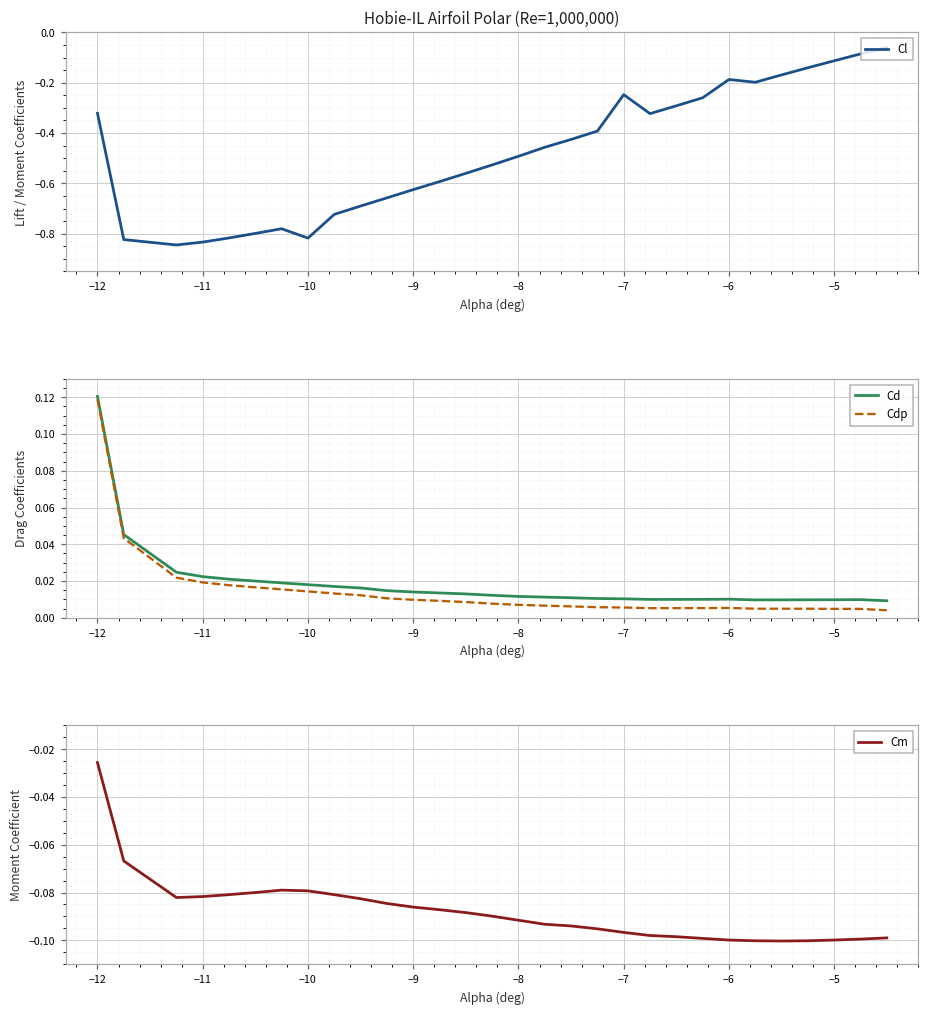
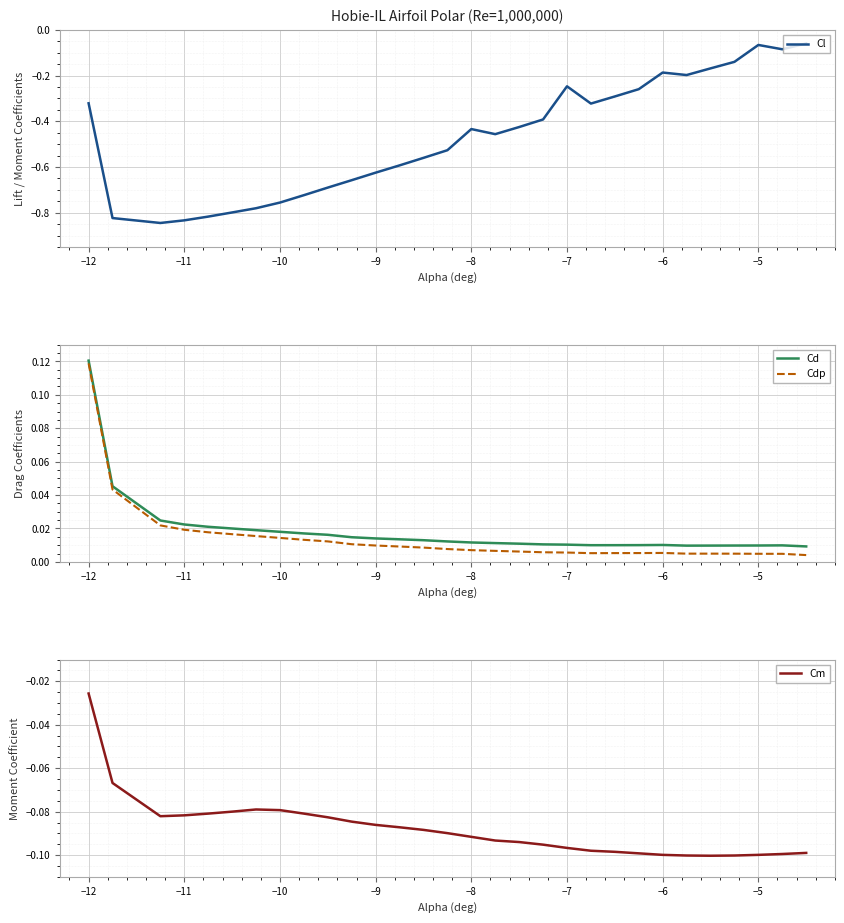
  {
    "Hobie-IL Airfoil Polar (Re=1,000,000)": {
      "−12": -0.32,
      "−11": -0.83,
-     "−10": -0.82,
+     "−10": -0.76,
      "−9": -0.62,
-     "−8": -0.49,
+     "−8": -0.43,
      "−7": -0.25,
      "−6": -0.19,
-     "−5": -0.11
+     "−5": -0.07
    }
  }
